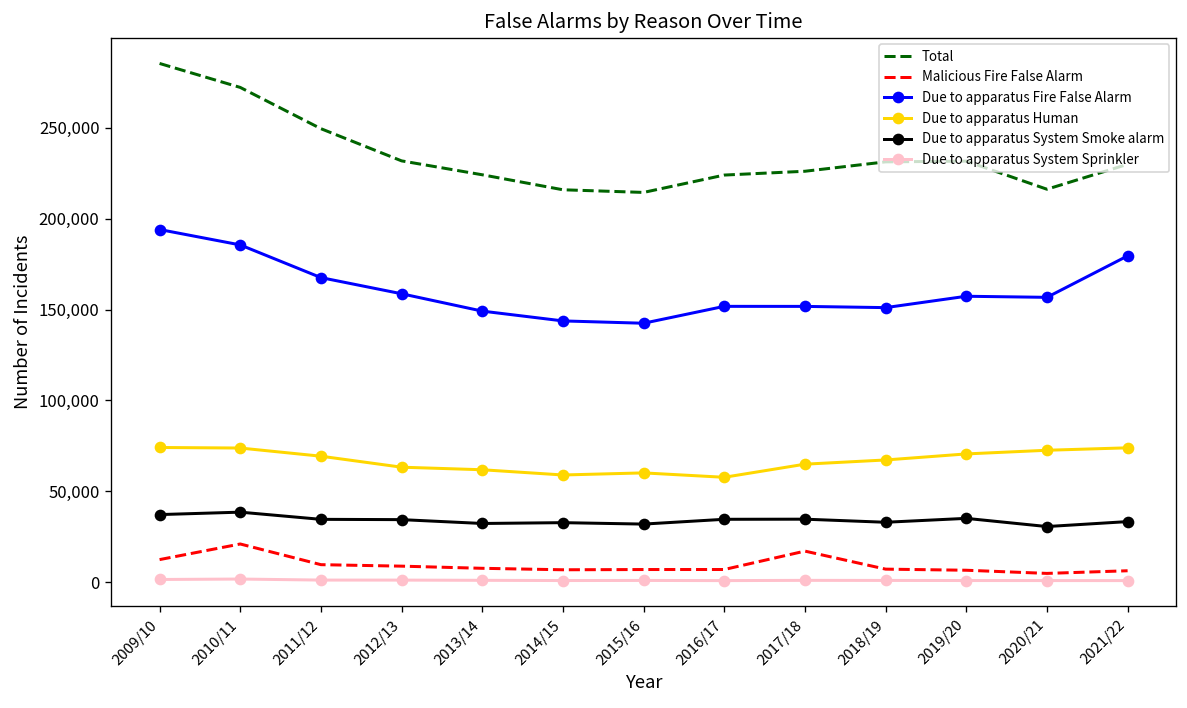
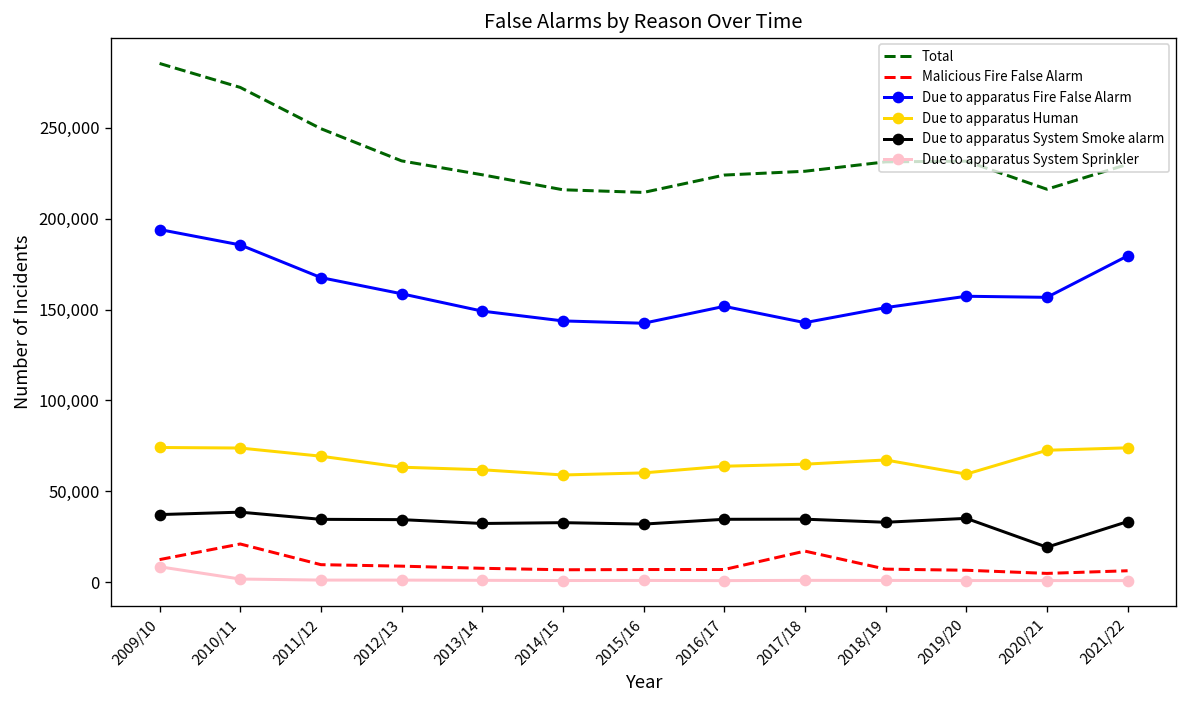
  {
    "Total": {
      "2009/10": "285,000",
      "2010/11": "272,000",
      "2011/12": "249,000",
      "2012/13": "232,000",
      "2013/14": "224,000",
      "2014/15": "216,000",
      "2015/16": "214,000",
      "2016/17": "224,000",
      "2017/18": "226,000",
      "2018/19": "231,000",
      "2019/20": "232,000",
      "2020/21": "216,000",
      "2021/22": "230,000"
    },
    "Malicious Fire False Alarm": {
      "2009/10": "12,000",
      "2010/11": "21,000",
      "2011/12": "10,000",
      "2012/13": "9,000",
      "2013/14": "8,000",
      "2014/15": "7,000",
      "2015/16": "7,000",
      "2016/17": "7,000",
      "2017/18": "17,000",
      "2018/19": "7,000",
      "2019/20": "7,000",
      "2020/21": "5,000",
      "2021/22": "6,000"
    },
    "Due to apparatus Fire False Alarm": {
      "2009/10": "194,000",
      "2010/11": "186,000",
      "2011/12": "168,000",
      "2012/13": "159,000",
      "2013/14": "149,000",
      "2014/15": "144,000",
      "2015/16": "142,000",
      "2016/17": "152,000",
-     "2017/18": "152,000",
+     "2017/18": "143,000",
      "2018/19": "151,000",
      "2019/20": "157,000",
      "2020/21": "157,000",
      "2021/22": "179,000"
    },
    "Due to apparatus Human": {
      "2009/10": "74,000",
      "2010/11": "74,000",
      "2011/12": "69,000",
      "2012/13": "63,000",
      "2013/14": "62,000",
      "2014/15": "59,000",
      "2015/16": "60,000",
-     "2016/17": "58,000",
+     "2016/17": "64,000",
      "2017/18": "65,000",
      "2018/19": "67,000",
-     "2019/20": "71,000",
+     "2019/20": "59,000",
      "2020/21": "73,000",
      "2021/22": "74,000"
    },
    "Due to apparatus System Smoke alarm": {
      "2009/10": "37,000",
      "2010/11": "39,000",
      "2011/12": "35,000",
      "2012/13": "34,000",
      "2013/14": "32,000",
      "2014/15": "33,000",
      "2015/16": "32,000",
      "2016/17": "35,000",
      "2017/18": "35,000",
      "2018/19": "33,000",
      "2019/20": "35,000",
-     "2020/21": "31,000",
+     "2020/21": "19,000",
      "2021/22": "33,000"
    },
    "Due to apparatus System Sprinkler": {
-     "2009/10": "1,000",
+     "2009/10": "8,000",
      "2010/11": "2,000",
      "2011/12": "1,000",
      "2012/13": "1,000",
      "2013/14": "1,000",
      "2014/15": "1,000",
      "2015/16": "1,000",
      "2016/17": "1,000",
      "2017/18": "1,000",
      "2018/19": "1,000",
      "2019/20": "1,000",
      "2020/21": "1,000",
      "2021/22": "1,000"
    }
  }
